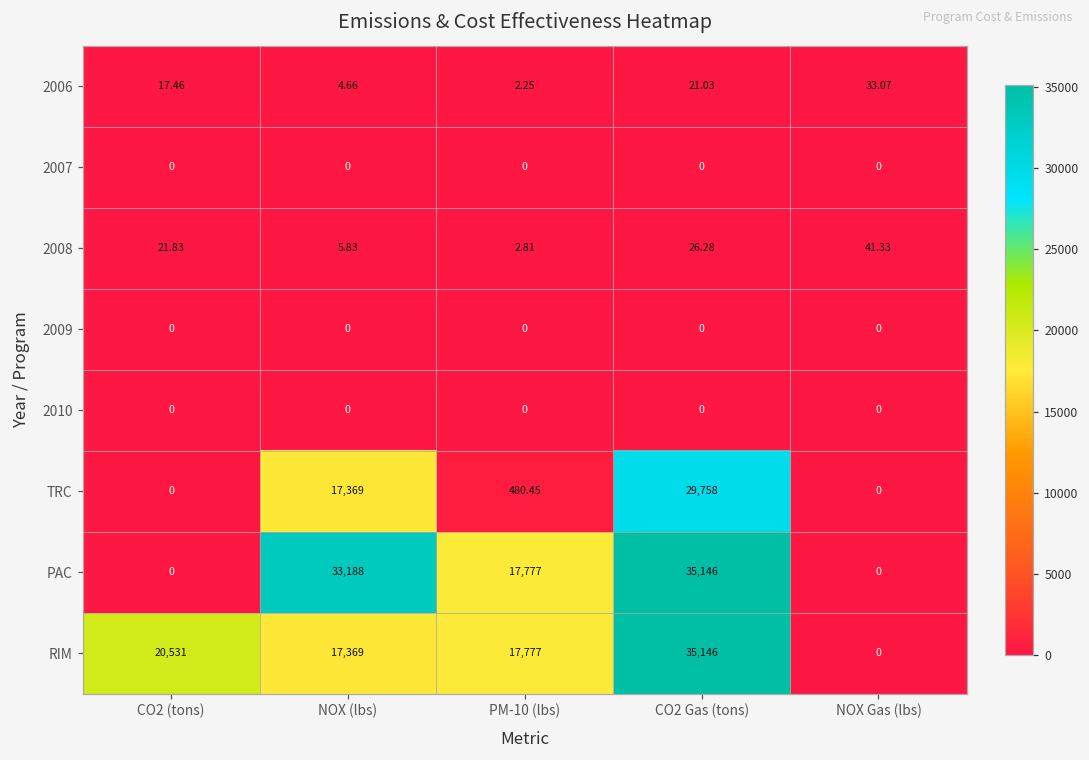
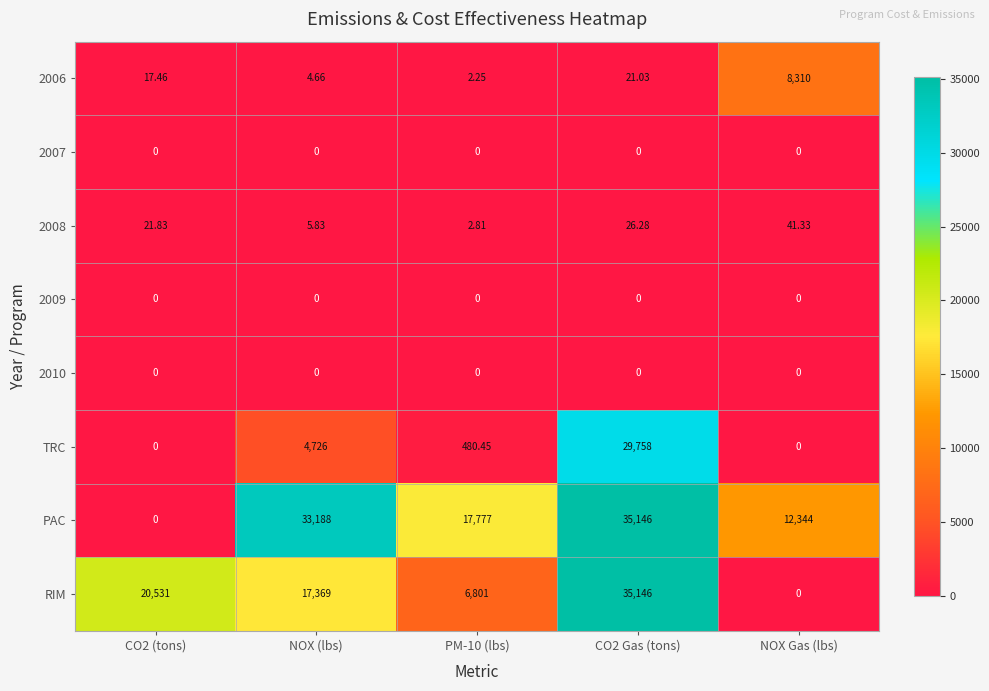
  {
    "2006": {
      "CO2 (tons)": "17.46",
      "NOX (lbs)": "4.66",
      "PM-10 (lbs)": "2.25",
      "CO2 Gas (tons)": "21.03",
-     "NOX Gas (lbs)": "33.07"
+     "NOX Gas (lbs)": "8,310"
    },
    "2007": {
      "CO2 (tons)": "0",
      "NOX (lbs)": "0",
      "PM-10 (lbs)": "0",
      "CO2 Gas (tons)": "0",
      "NOX Gas (lbs)": "0"
    },
    "2008": {
      "CO2 (tons)": "21.83",
      "NOX (lbs)": "5.83",
      "PM-10 (lbs)": "2.81",
      "CO2 Gas (tons)": "26.28",
      "NOX Gas (lbs)": "41.33"
    },
    "2009": {
      "CO2 (tons)": "0",
      "NOX (lbs)": "0",
      "PM-10 (lbs)": "0",
      "CO2 Gas (tons)": "0",
      "NOX Gas (lbs)": "0"
    },
    "2010": {
      "CO2 (tons)": "0",
      "NOX (lbs)": "0",
      "PM-10 (lbs)": "0",
      "CO2 Gas (tons)": "0",
      "NOX Gas (lbs)": "0"
    },
    "TRC": {
      "CO2 (tons)": "0",
-     "NOX (lbs)": "17,369",
+     "NOX (lbs)": "4,726",
      "PM-10 (lbs)": "480.45",
      "CO2 Gas (tons)": "29,758",
      "NOX Gas (lbs)": "0"
    },
    "PAC": {
      "CO2 (tons)": "0",
      "NOX (lbs)": "33,188",
      "PM-10 (lbs)": "17,777",
      "CO2 Gas (tons)": "35,146",
-     "NOX Gas (lbs)": "0"
+     "NOX Gas (lbs)": "12,344"
    },
    "RIM": {
      "CO2 (tons)": "20,531",
      "NOX (lbs)": "17,369",
-     "PM-10 (lbs)": "17,777",
+     "PM-10 (lbs)": "6,801",
      "CO2 Gas (tons)": "35,146",
      "NOX Gas (lbs)": "0"
    }
  }
